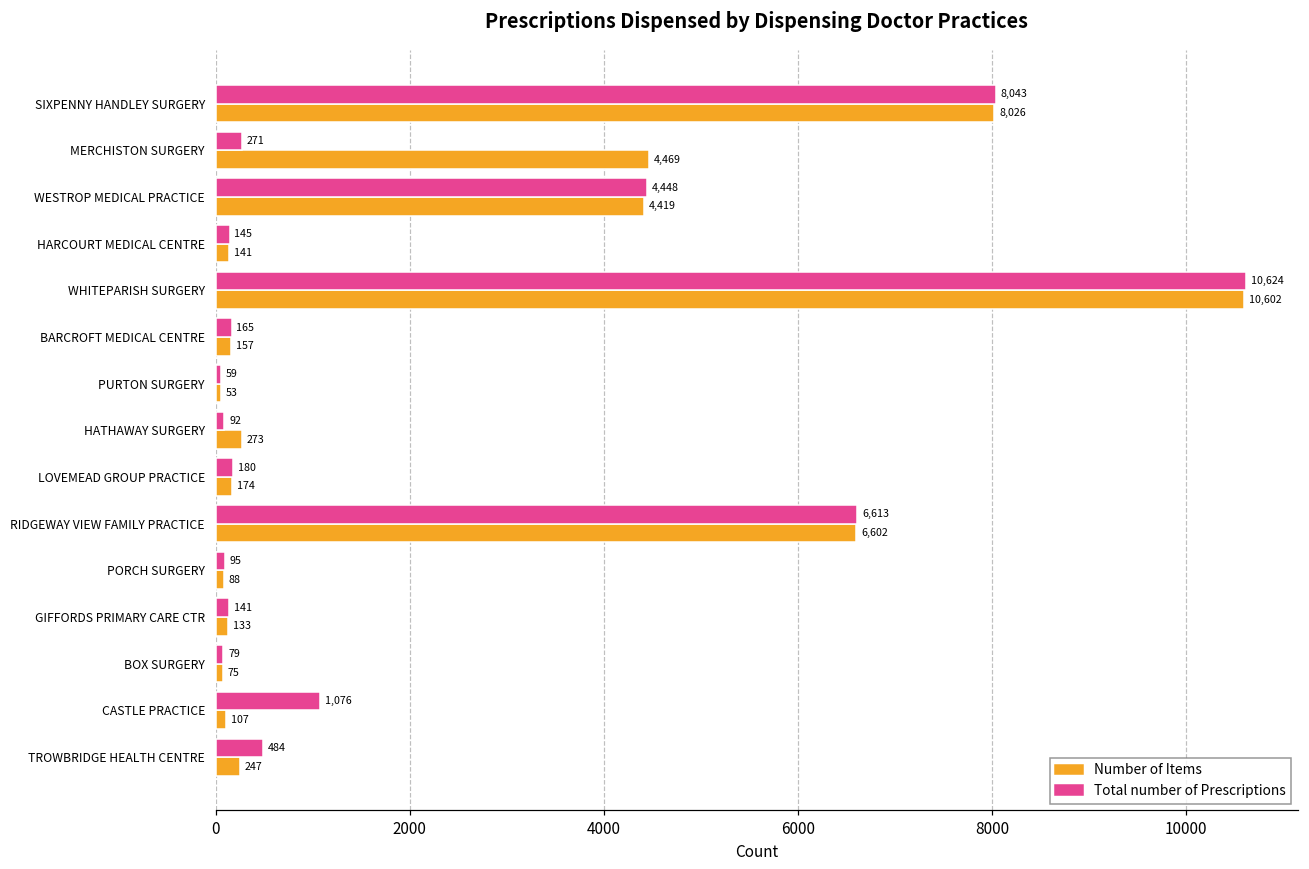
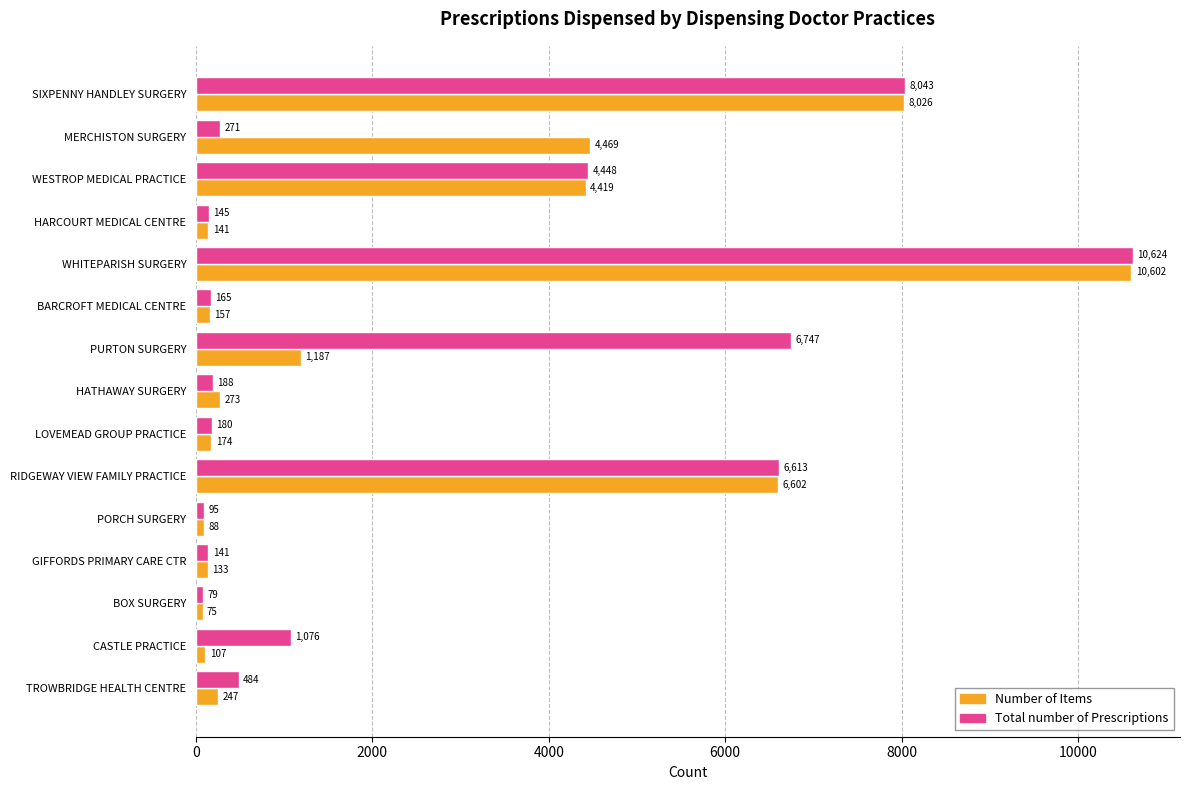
  {
    "Number of Items": {
      "SIXPENNY HANDLEY SURGERY": "8,026",
      "MERCHISTON SURGERY": "4,469",
      "WESTROP MEDICAL PRACTICE": "4,419",
      "HARCOURT MEDICAL CENTRE": "141",
      "WHITEPARISH SURGERY": "10,602",
      "BARCROFT MEDICAL CENTRE": "157",
-     "PURTON SURGERY": "53",
+     "PURTON SURGERY": "1,187",
      "HATHAWAY SURGERY": "273",
      "LOVEMEAD GROUP PRACTICE": "174",
      "RIDGEWAY VIEW FAMILY PRACTICE": "6,602",
      "PORCH SURGERY": "88",
      "GIFFORDS PRIMARY CARE CTR": "133",
      "BOX SURGERY": "75",
      "CASTLE PRACTICE": "107",
      "TROWBRIDGE HEALTH CENTRE": "247"
    },
    "Total number of Prescriptions": {
      "SIXPENNY HANDLEY SURGERY": "8,043",
      "MERCHISTON SURGERY": "271",
      "WESTROP MEDICAL PRACTICE": "4,448",
      "HARCOURT MEDICAL CENTRE": "145",
      "WHITEPARISH SURGERY": "10,624",
      "BARCROFT MEDICAL CENTRE": "165",
-     "PURTON SURGERY": "59",
-     "HATHAWAY SURGERY": "92",
+     "PURTON SURGERY": "6,747",
+     "HATHAWAY SURGERY": "188",
      "LOVEMEAD GROUP PRACTICE": "180",
      "RIDGEWAY VIEW FAMILY PRACTICE": "6,613",
      "PORCH SURGERY": "95",
      "GIFFORDS PRIMARY CARE CTR": "141",
      "BOX SURGERY": "79",
      "CASTLE PRACTICE": "1,076",
      "TROWBRIDGE HEALTH CENTRE": "484"
    }
  }
